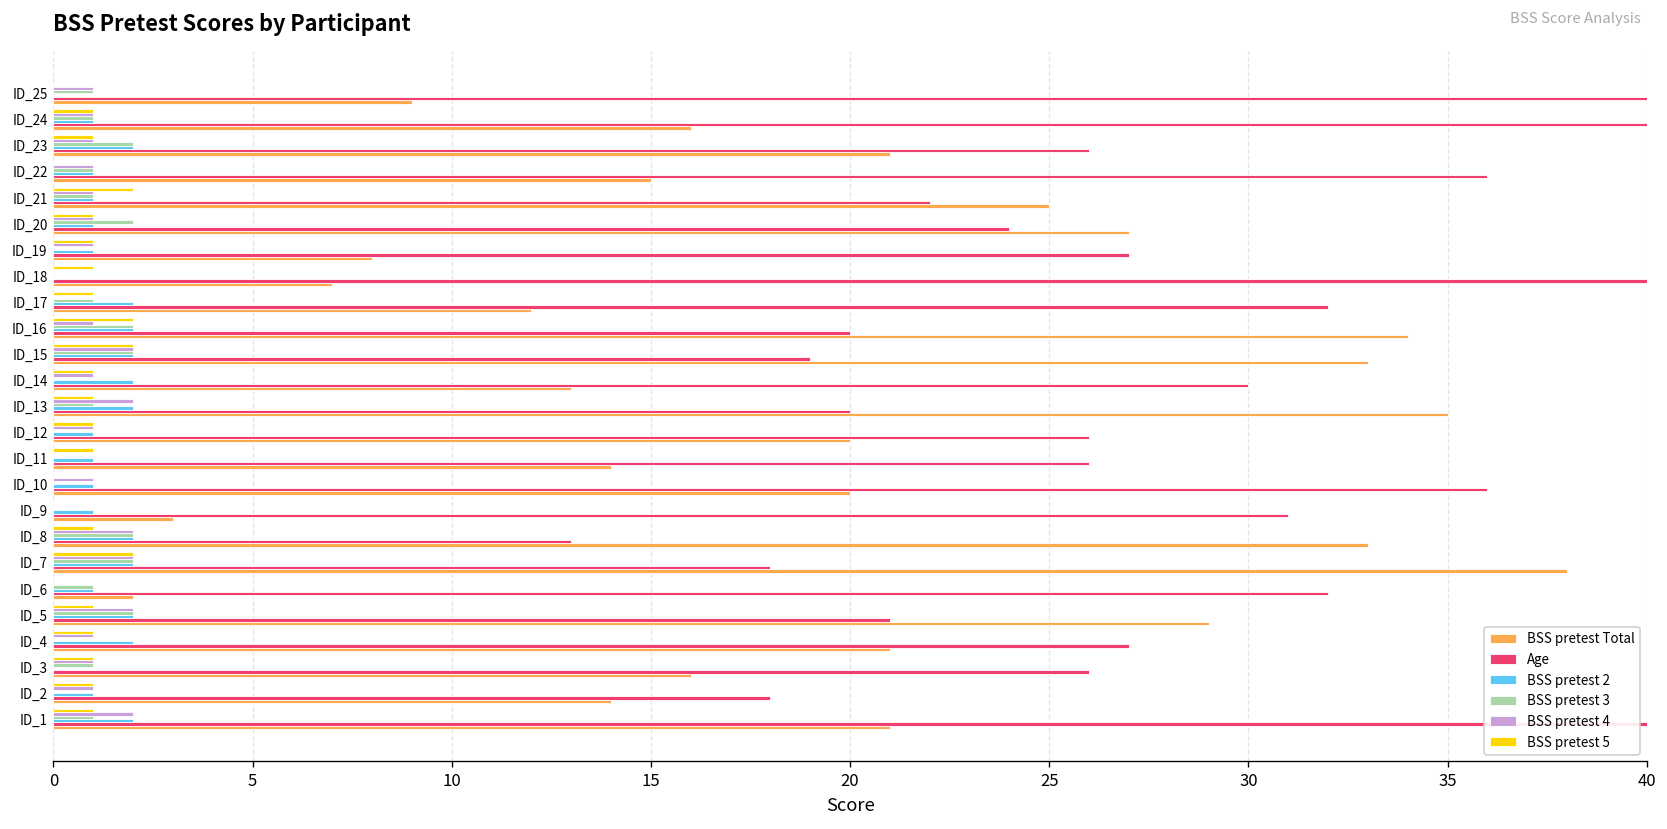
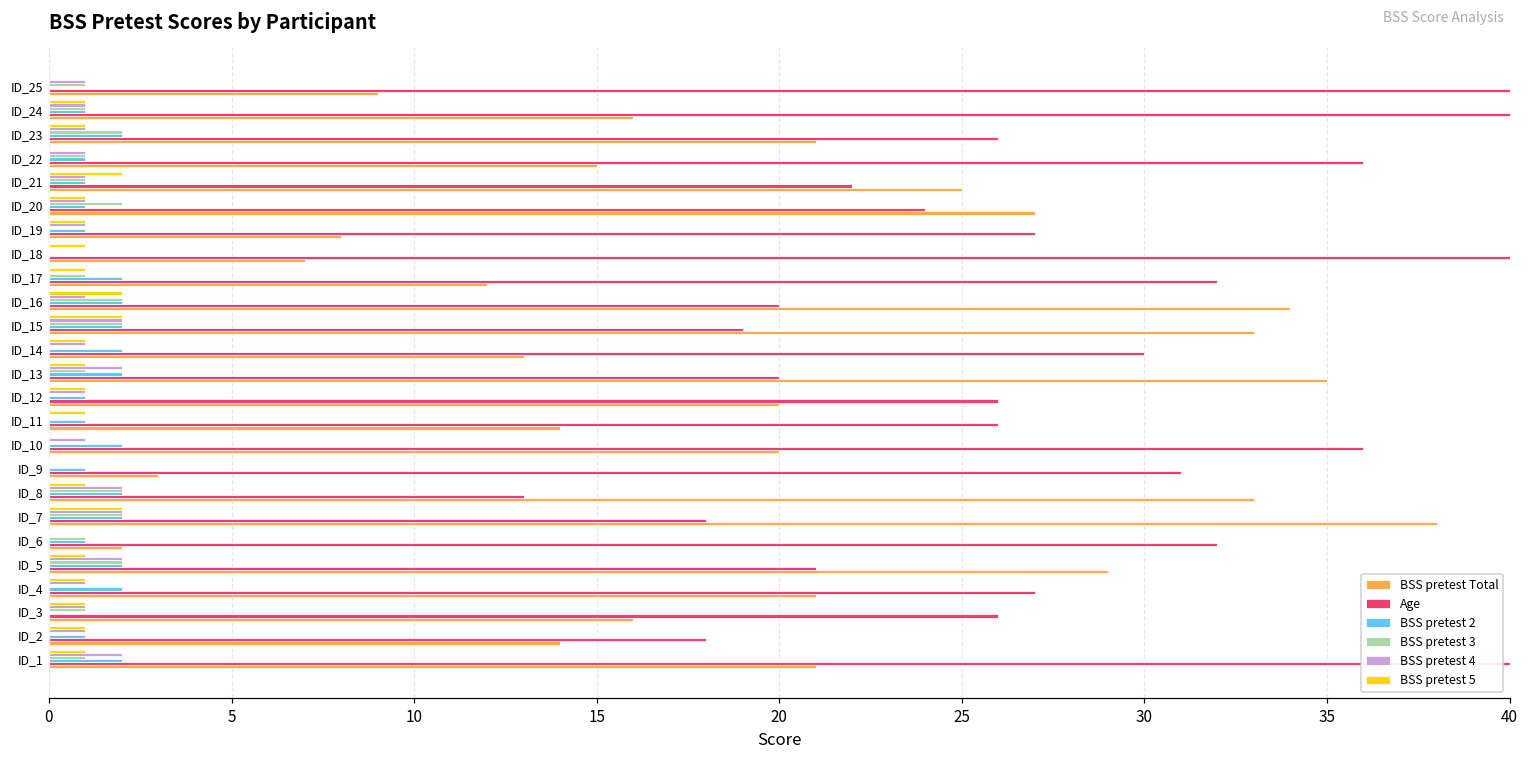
  {
    "BSS pretest Total": {
      "ID_25": 9,
      "ID_24": 16,
      "ID_23": 21,
      "ID_22": 15,
      "ID_21": 25,
      "ID_20": 27,
      "ID_19": 8,
      "ID_18": 7,
      "ID_17": 12,
      "ID_16": 34,
      "ID_15": 33,
      "ID_14": 13,
      "ID_13": 35,
      "ID_12": 20,
      "ID_11": 14,
      "ID_10": 20,
      "ID_9": 3,
      "ID_8": 33,
      "ID_7": 38,
      "ID_6": 2,
      "ID_5": 29,
      "ID_4": 21,
      "ID_3": 16,
      "ID_2": 14,
      "ID_1": 21
    },
    "Age": {
      "ID_23": 26,
      "ID_22": 36,
      "ID_21": 22,
      "ID_20": 24,
      "ID_19": 27,
      "ID_17": 32,
      "ID_16": 20,
      "ID_15": 19,
      "ID_14": 30,
      "ID_13": 20,
      "ID_12": 26,
      "ID_11": 26,
      "ID_10": 36,
      "ID_9": 31,
      "ID_8": 13,
      "ID_7": 18,
      "ID_6": 32,
      "ID_5": 21,
      "ID_4": 27,
      "ID_3": 26,
      "ID_2": 18
    },
    "BSS pretest 2": {
      "ID_25": 0,
      "ID_24": 1,
      "ID_23": 2,
      "ID_22": 1,
      "ID_21": 1,
      "ID_20": 1,
      "ID_19": 1,
      "ID_18": 0,
      "ID_17": 2,
      "ID_16": 2,
      "ID_15": 2,
      "ID_14": 2,
      "ID_13": 2,
      "ID_12": 1,
      "ID_11": 1,
-     "ID_10": 1,
+     "ID_10": 2,
      "ID_9": 1,
      "ID_8": 2,
      "ID_7": 2,
      "ID_6": 1,
      "ID_5": 2,
      "ID_4": 2,
      "ID_3": 0,
      "ID_2": 1,
      "ID_1": 2
    },
    "BSS pretest 3": {
      "ID_25": 1,
      "ID_24": 1,
      "ID_23": 2,
      "ID_22": 1,
      "ID_21": 1,
      "ID_20": 2,
      "ID_19": 0,
      "ID_18": 0,
      "ID_17": 1,
      "ID_16": 2,
      "ID_15": 2,
      "ID_14": 0,
      "ID_13": 1,
      "ID_12": 0,
      "ID_11": 0,
      "ID_10": 0,
      "ID_9": 0,
      "ID_8": 2,
      "ID_7": 2,
      "ID_6": 1,
      "ID_5": 2,
      "ID_4": 0,
      "ID_3": 1,
      "ID_2": 0,
      "ID_1": 1
    },
    "BSS pretest 4": {
      "ID_25": 1,
      "ID_24": 1,
      "ID_23": 1,
      "ID_22": 1,
      "ID_21": 1,
      "ID_20": 1,
      "ID_19": 1,
      "ID_18": 0,
      "ID_17": 0,
      "ID_16": 1,
      "ID_15": 2,
      "ID_14": 1,
      "ID_13": 2,
      "ID_12": 1,
      "ID_11": 0,
      "ID_10": 1,
      "ID_9": 0,
      "ID_8": 2,
      "ID_7": 2,
      "ID_6": 0,
      "ID_5": 2,
      "ID_4": 1,
      "ID_3": 1,
      "ID_2": 1,
      "ID_1": 2
    },
    "BSS pretest 5": {
      "ID_25": 0,
      "ID_24": 1,
      "ID_23": 1,
      "ID_22": 0,
      "ID_21": 2,
      "ID_20": 1,
      "ID_19": 1,
      "ID_18": 1,
      "ID_17": 1,
      "ID_16": 2,
      "ID_15": 2,
      "ID_14": 1,
      "ID_13": 1,
      "ID_12": 1,
      "ID_11": 1,
      "ID_10": 0,
      "ID_9": 0,
      "ID_8": 1,
      "ID_7": 2,
      "ID_6": 0,
      "ID_5": 1,
      "ID_4": 1,
      "ID_3": 1,
      "ID_2": 1,
      "ID_1": 1
    }
  }
